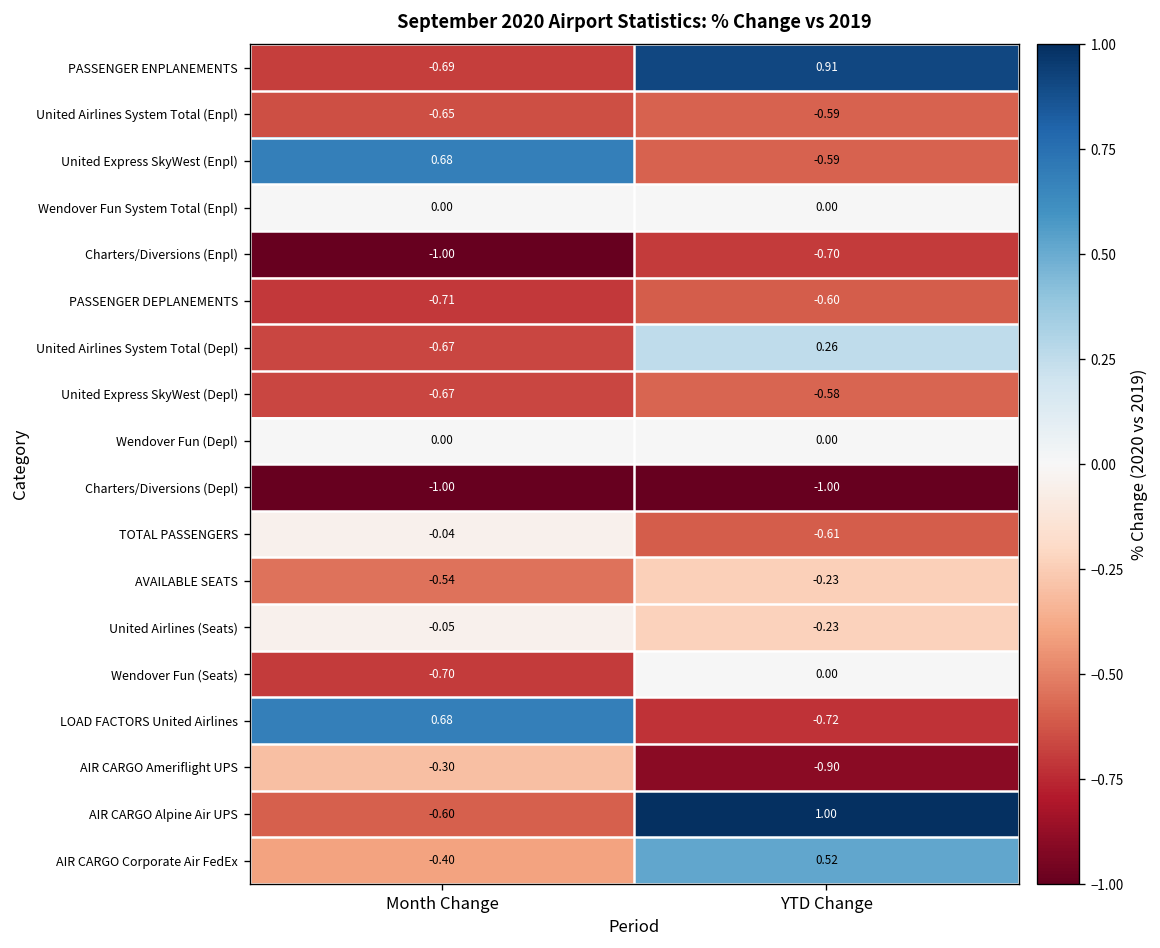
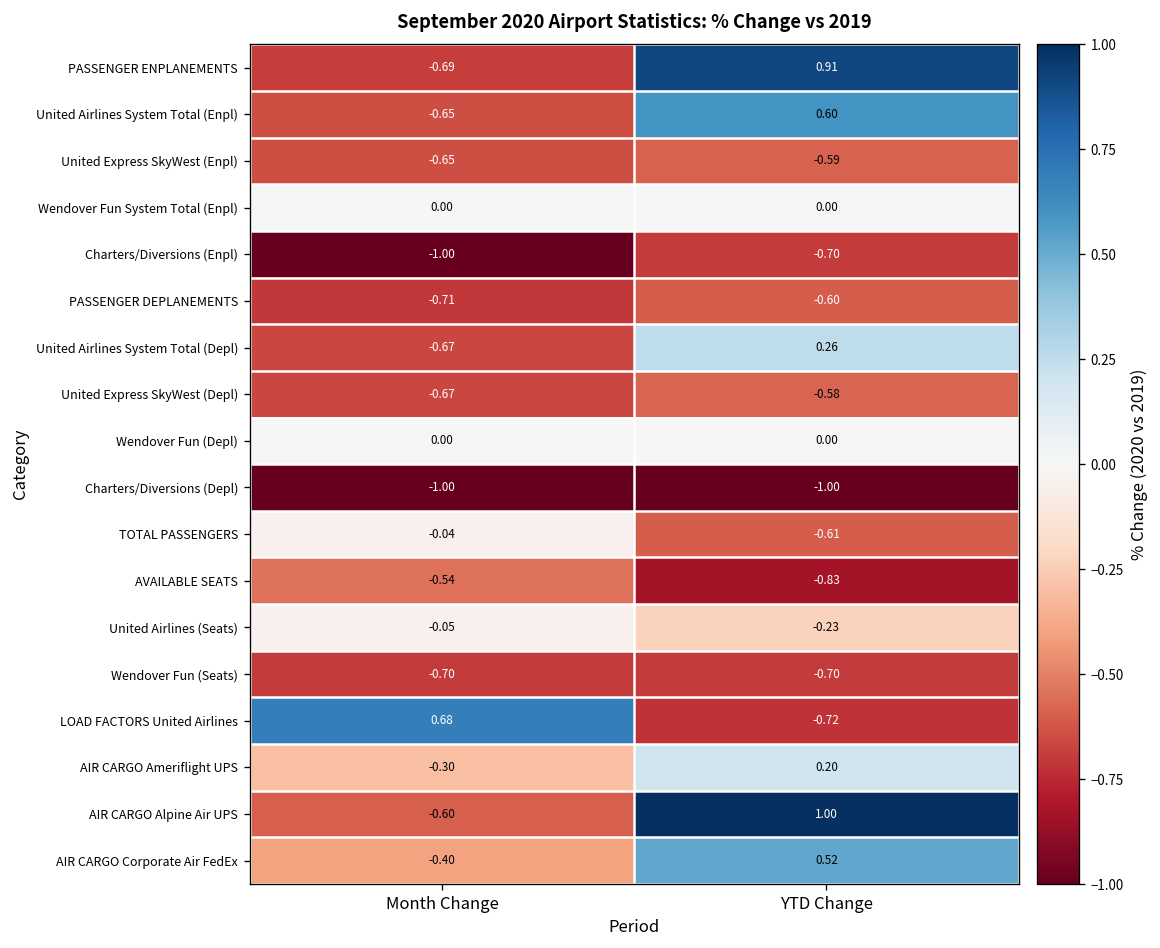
  {
    "PASSENGER ENPLANEMENTS": {
      "Month Change": -0.69,
      "YTD Change": 0.91
    },
    "United Airlines System Total (Enpl)": {
      "Month Change": -0.65,
-     "YTD Change": -0.59
+     "YTD Change": 0.60
    },
    "United Express SkyWest (Enpl)": {
-     "Month Change": 0.68,
+     "Month Change": -0.65,
      "YTD Change": -0.59
    },
    "Wendover Fun System Total (Enpl)": {
      "Month Change": 0.00,
      "YTD Change": 0.00
    },
    "Charters/Diversions (Enpl)": {
      "Month Change": -1.00,
      "YTD Change": -0.70
    },
    "PASSENGER DEPLANEMENTS": {
      "Month Change": -0.71,
      "YTD Change": -0.60
    },
    "United Airlines System Total (Depl)": {
      "Month Change": -0.67,
      "YTD Change": 0.26
    },
    "United Express SkyWest (Depl)": {
      "Month Change": -0.67,
      "YTD Change": -0.58
    },
    "Wendover Fun (Depl)": {
      "Month Change": 0.00,
      "YTD Change": 0.00
    },
    "Charters/Diversions (Depl)": {
      "Month Change": -1.00,
      "YTD Change": -1.00
    },
    "TOTAL PASSENGERS": {
      "Month Change": -0.04,
      "YTD Change": -0.61
    },
    "AVAILABLE SEATS": {
      "Month Change": -0.54,
-     "YTD Change": -0.23
+     "YTD Change": -0.83
    },
    "United Airlines (Seats)": {
      "Month Change": -0.05,
      "YTD Change": -0.23
    },
    "Wendover Fun (Seats)": {
      "Month Change": -0.70,
-     "YTD Change": 0.00
+     "YTD Change": -0.70
    },
    "LOAD FACTORS United Airlines": {
      "Month Change": 0.68,
      "YTD Change": -0.72
    },
    "AIR CARGO Ameriflight UPS": {
      "Month Change": -0.30,
-     "YTD Change": -0.90
+     "YTD Change": 0.20
    },
    "AIR CARGO Alpine Air UPS": {
      "Month Change": -0.60,
      "YTD Change": 1.00
    },
    "AIR CARGO Corporate Air FedEx": {
      "Month Change": -0.40,
      "YTD Change": 0.52
    }
  }
